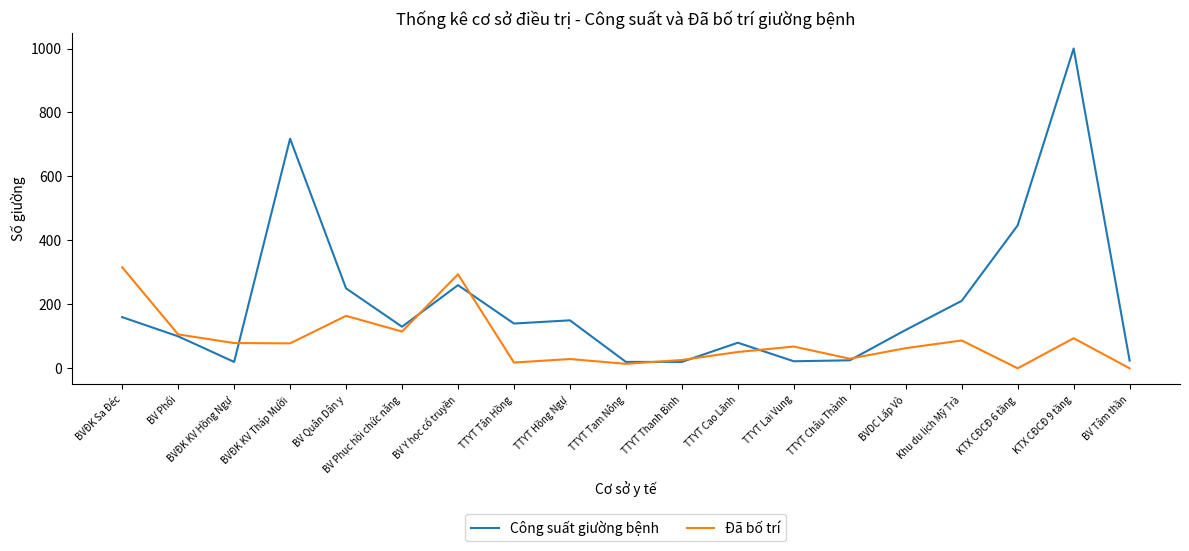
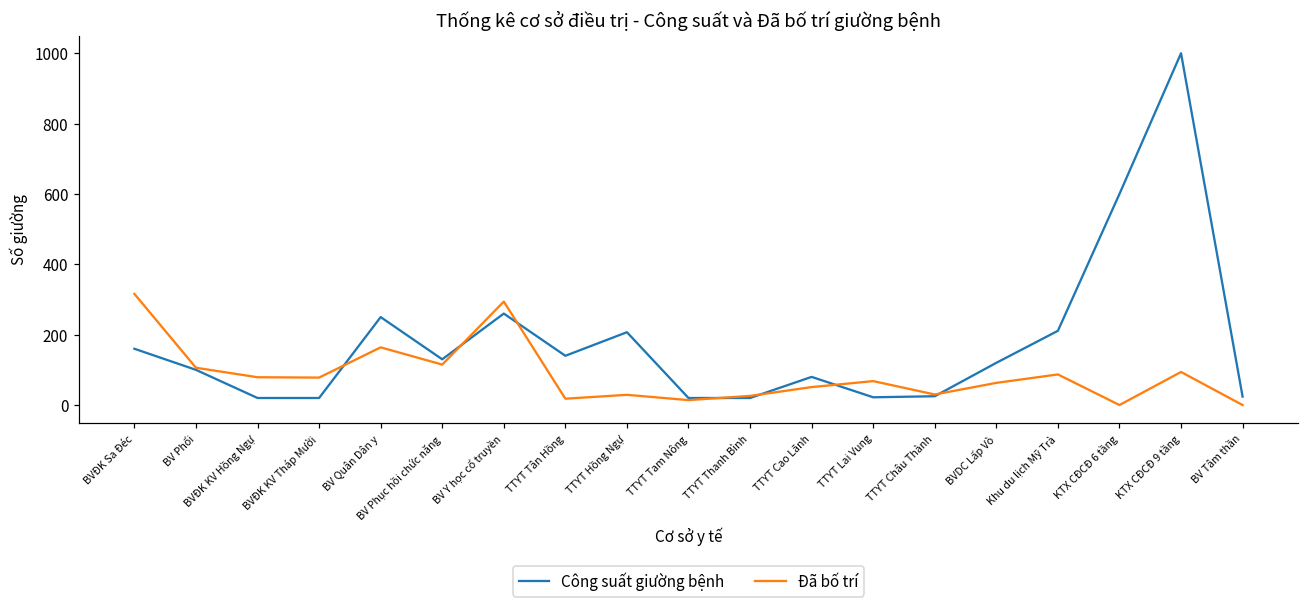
  {
    "Công suất giường bệnh": {
      "BVĐK Sa Đéc": 160,
      "BVĐK KV Hồng Ngự": 20,
-     "BVĐK KV Tháp Mười": 720,
+     "BVĐK KV Tháp Mười": 20,
      "BV Quân Dân y": 250,
      "BV Phục hồi chức năng": 130,
      "BV Y học cổ truyền": 260,
      "TTYT Tân Hồng": 140,
-     "TTYT Hồng Ngự": 150,
+     "TTYT Hồng Ngự": 210,
      "TTYT Cao Lãnh": 80,
      "TTYT Lai Vung": 20,
      "BVDC Lấp Vò": 120,
      "Khu du lịch Mỹ Trà": 210,
-     "KTX CĐCĐ 6 tầng": 450,
+     "KTX CĐCĐ 6 tầng": 600,
      "KTX CĐCĐ 9 tầng": 1000,
      "BV Tâm thần": 20
    },
    "Đã bố trí": {
      "BVĐK Sa Đéc": 320,
      "BVĐK KV Hồng Ngự": 80,
      "BVĐK KV Tháp Mười": 80,
      "BV Quân Dân y": 160,
      "BV Phục hồi chức năng": 120,
      "BV Y học cổ truyền": 290,
      "TTYT Tân Hồng": 20,
      "TTYT Hồng Ngự": 30,
      "TTYT Cao Lãnh": 50,
      "TTYT Lai Vung": 70,
      "BVDC Lấp Vò": 60,
      "Khu du lịch Mỹ Trà": 90,
      "KTX CĐCĐ 6 tầng": 0,
      "KTX CĐCĐ 9 tầng": 90,
      "BV Tâm thần": 0
    }
  }
